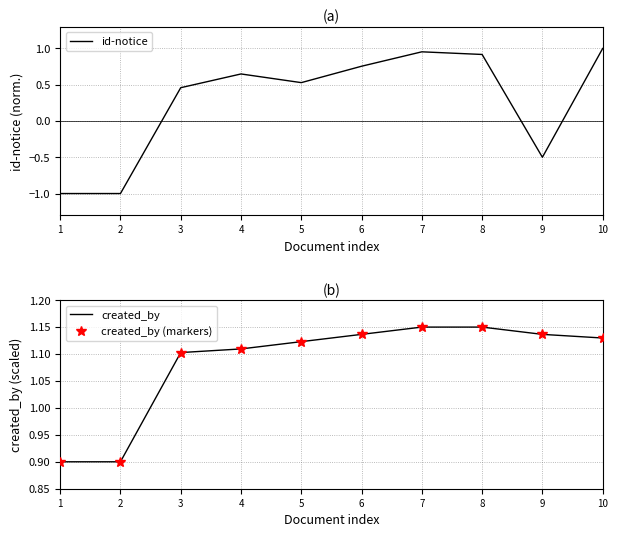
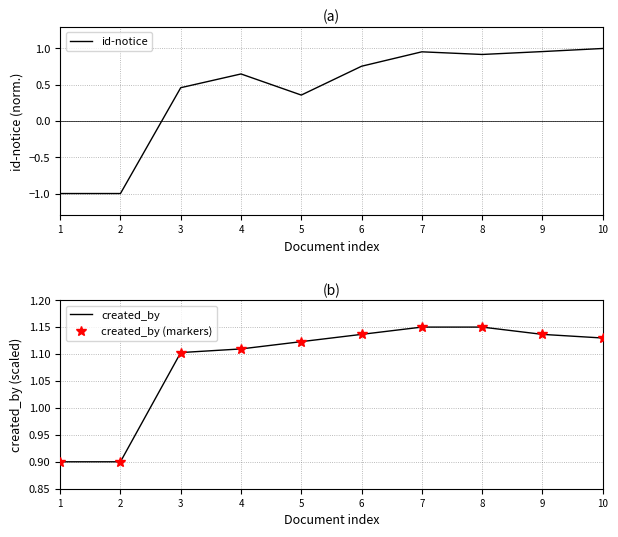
  {
    "(a)": {
      "1": -1.0,
      "2": -1.0,
      "3": 0.5,
      "4": 0.6,
-     "5": 0.5,
+     "5": 0.4,
      "6": 0.8,
      "7": 1.0,
      "8": 0.9,
-     "9": -0.5,
+     "9": 1.0,
      "10": 1.0
    },
    "(b)": {
      "1": 0.90,
      "2": 0.90,
      "3": 1.10,
      "4": 1.11,
      "5": 1.12,
      "6": 1.14,
      "7": 1.15,
      "8": 1.15,
      "9": 1.14,
      "10": 1.13
    }
  }
